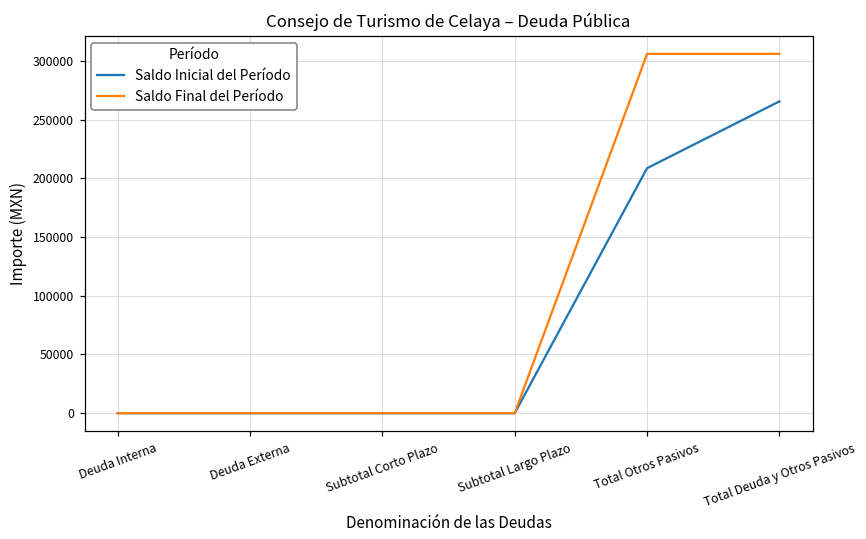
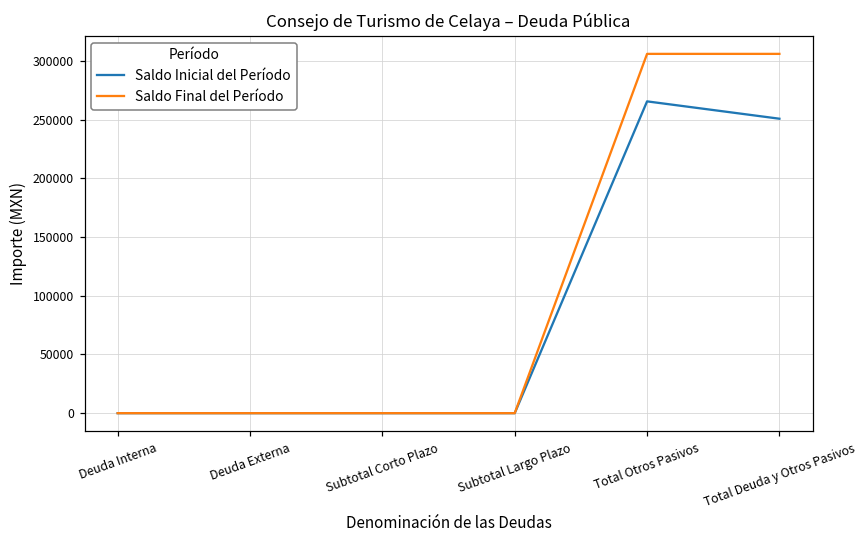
  {
    "Saldo Inicial del Período": {
-     "Total Otros Pasivos": 209000,
-     "Total Deuda y Otros Pasivos": 266000
+     "Total Otros Pasivos": 266000,
+     "Total Deuda y Otros Pasivos": 251000
    },
    "Saldo Final del Período": {
      "Total Otros Pasivos": 306000,
      "Total Deuda y Otros Pasivos": 306000
    }
  }
